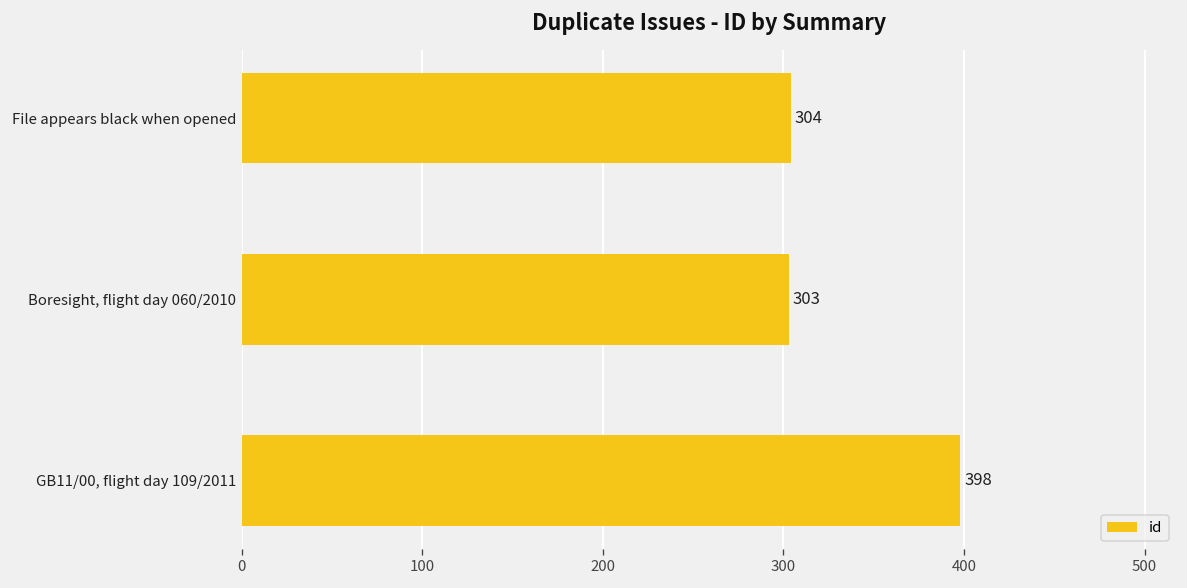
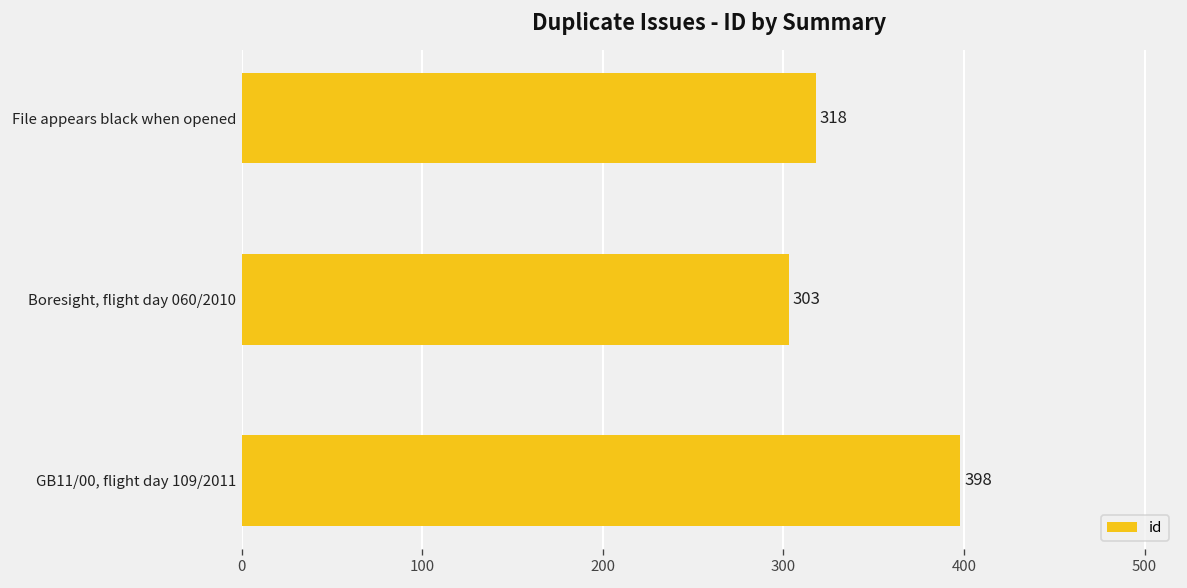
  {
-   "File appears black when opened": 304,
+   "File appears black when opened": 318,
    "Boresight, flight day 060/2010": 303,
    "GB11/00, flight day 109/2011": 398
  }
